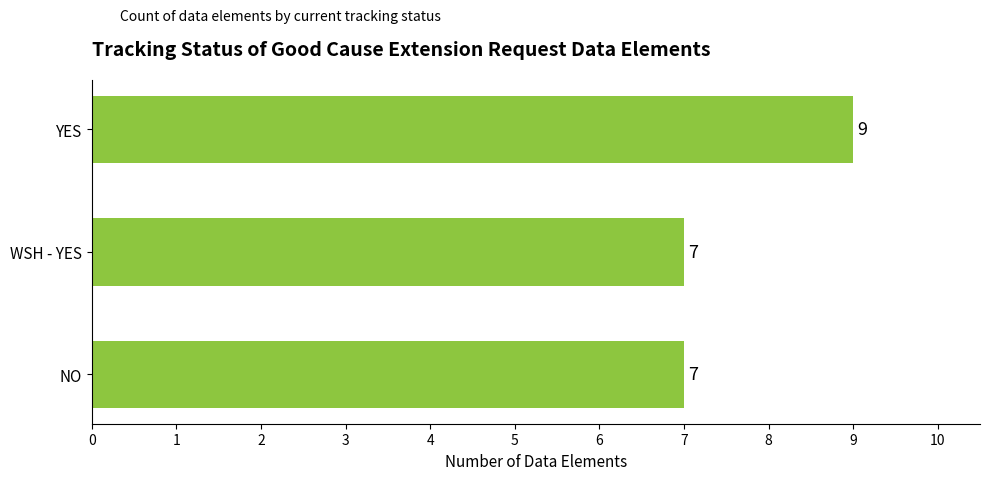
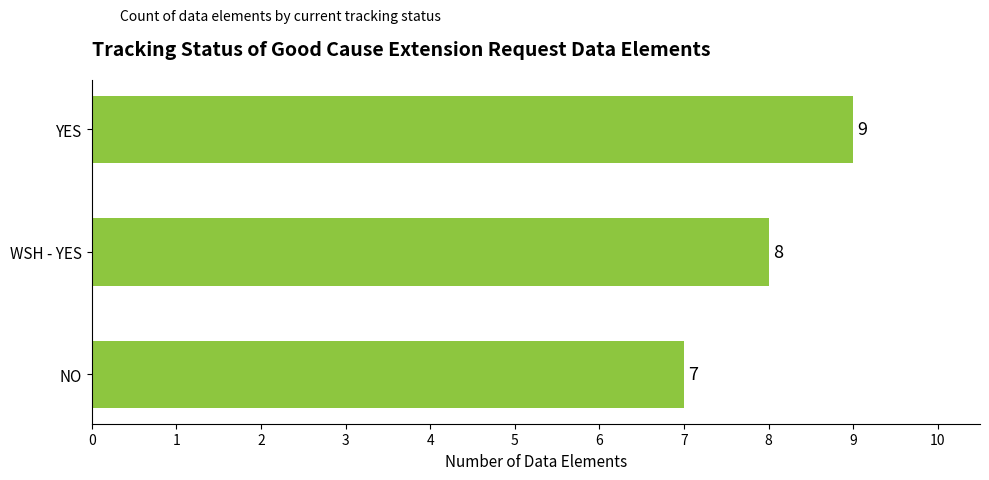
  {
    "YES": 9,
-   "WSH - YES": 7,
+   "WSH - YES": 8,
    "NO": 7
  }
